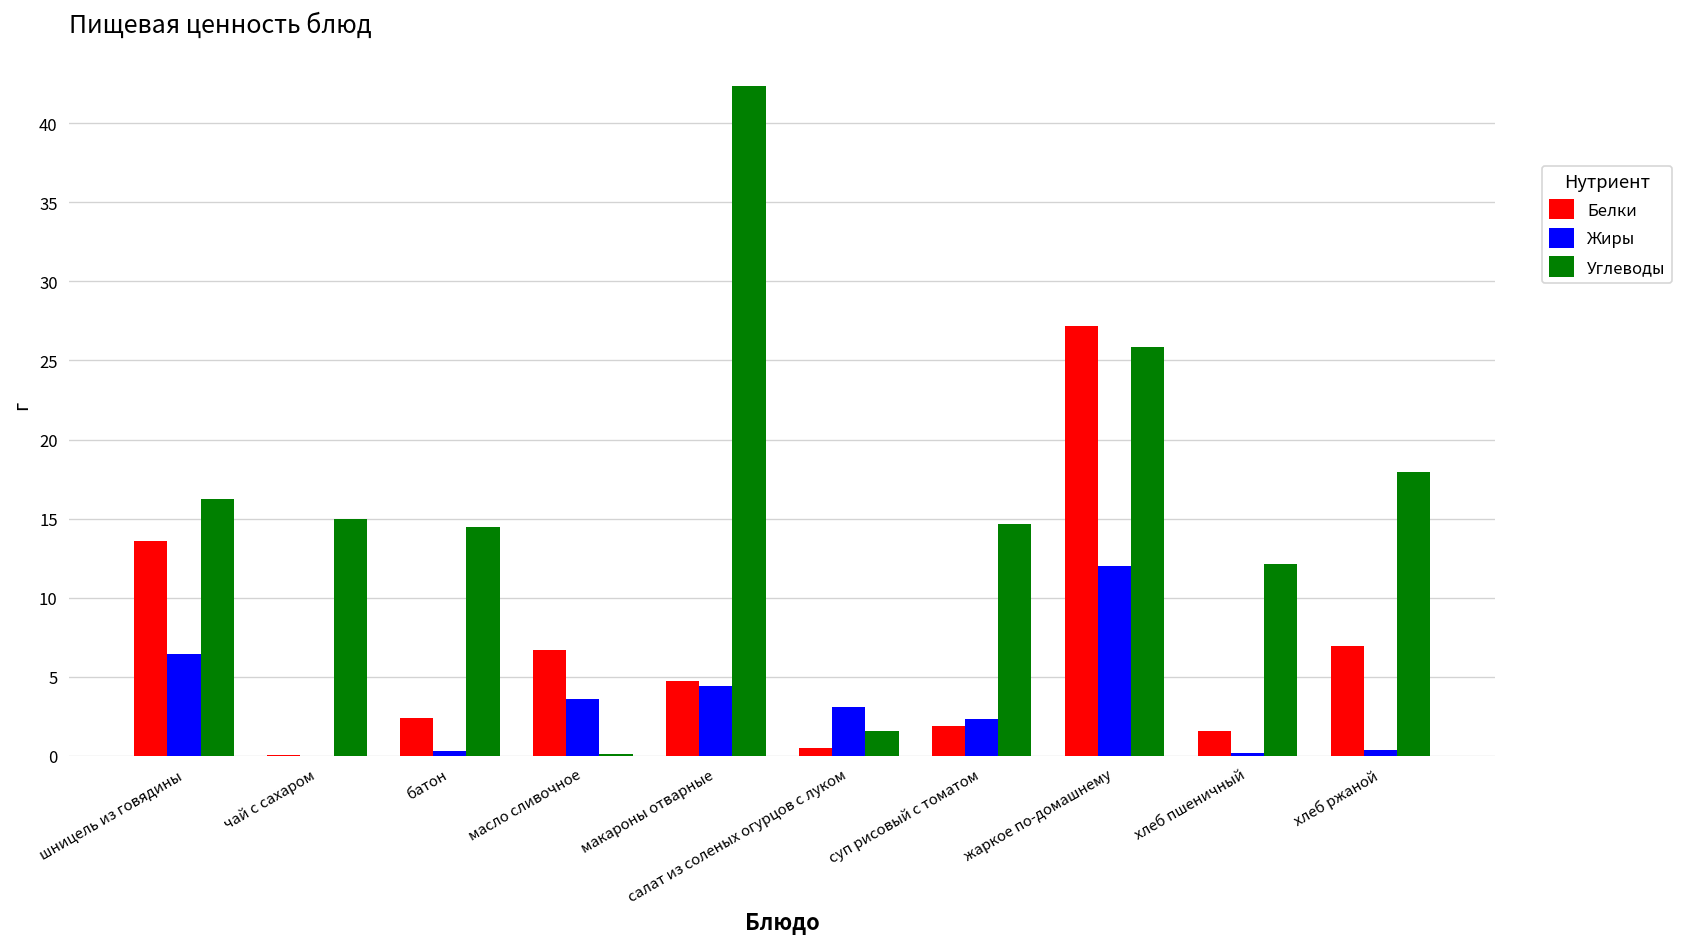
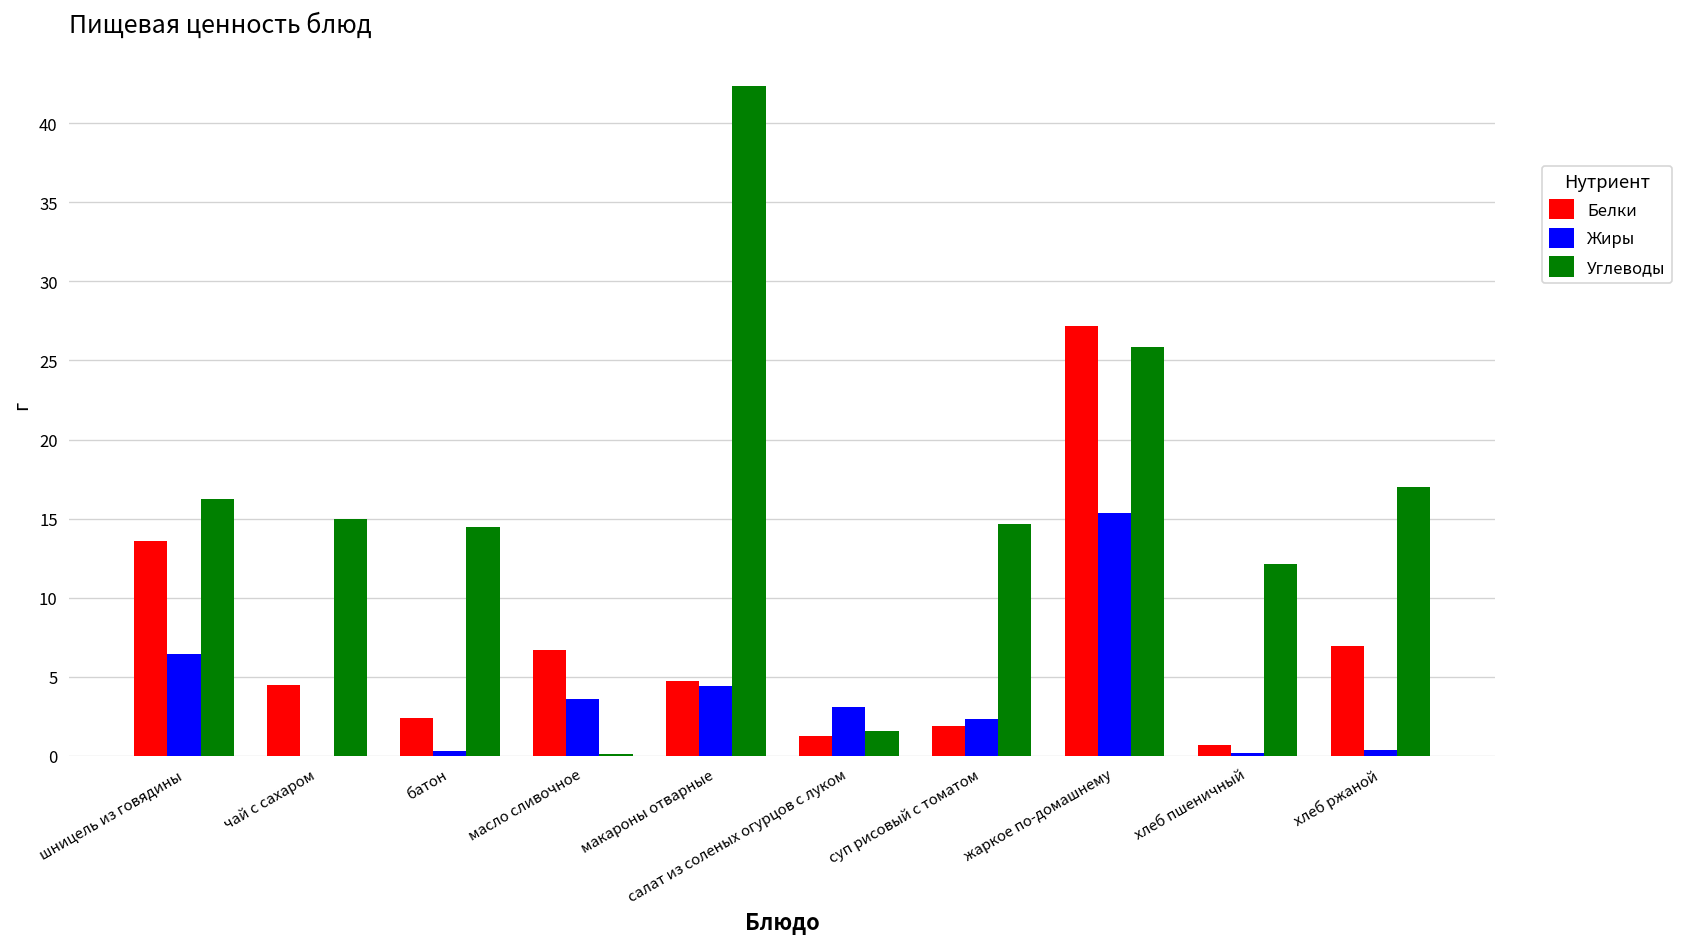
  {
    "Белки": {
      "шницель из говядины": 13.6,
-     "чай с сахаром": 0.1,
+     "чай с сахаром": 4.5,
      "батон": 2.4,
      "масло сливочное": 6.7,
      "макароны отварные": 4.7,
-     "салат из соленых огурцов с луком": 0.5,
+     "салат из соленых огурцов с луком": 1.3,
      "суп рисовый с томатом": 1.9,
      "жаркое по-домашнему": 27.2,
-     "хлеб пшеничный": 1.6,
+     "хлеб пшеничный": 0.7,
      "хлеб ржаной": 7.0
    },
    "Жиры": {
      "шницель из говядины": 6.4,
      "батон": 0.3,
      "масло сливочное": 3.6,
      "макароны отварные": 4.4,
      "салат из соленых огурцов с луком": 3.1,
      "суп рисовый с томатом": 2.3,
-     "жаркое по-домашнему": 12.0,
+     "жаркое по-домашнему": 15.4,
      "хлеб пшеничный": 0.2,
      "хлеб ржаной": 0.4
    },
    "Углеводы": {
      "шницель из говядины": 16.2,
      "чай с сахаром": 15.0,
      "батон": 14.5,
      "макароны отварные": 42.4,
      "салат из соленых огурцов с луком": 1.6,
      "суп рисовый с томатом": 14.6,
      "жаркое по-домашнему": 25.9,
      "хлеб пшеничный": 12.2,
-     "хлеб ржаной": 17.9
+     "хлеб ржаной": 17.0
    }
  }
